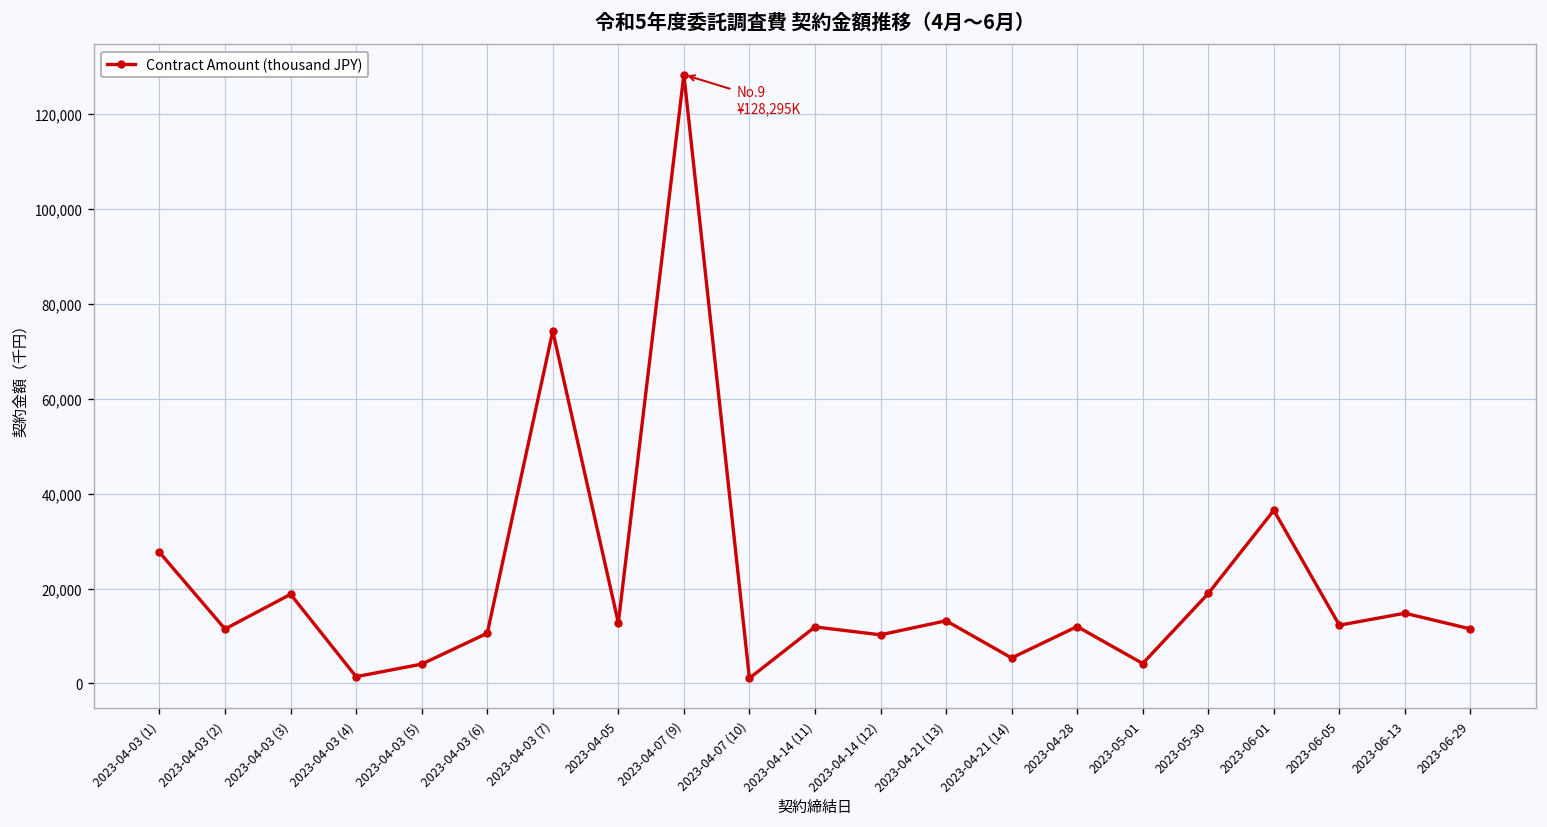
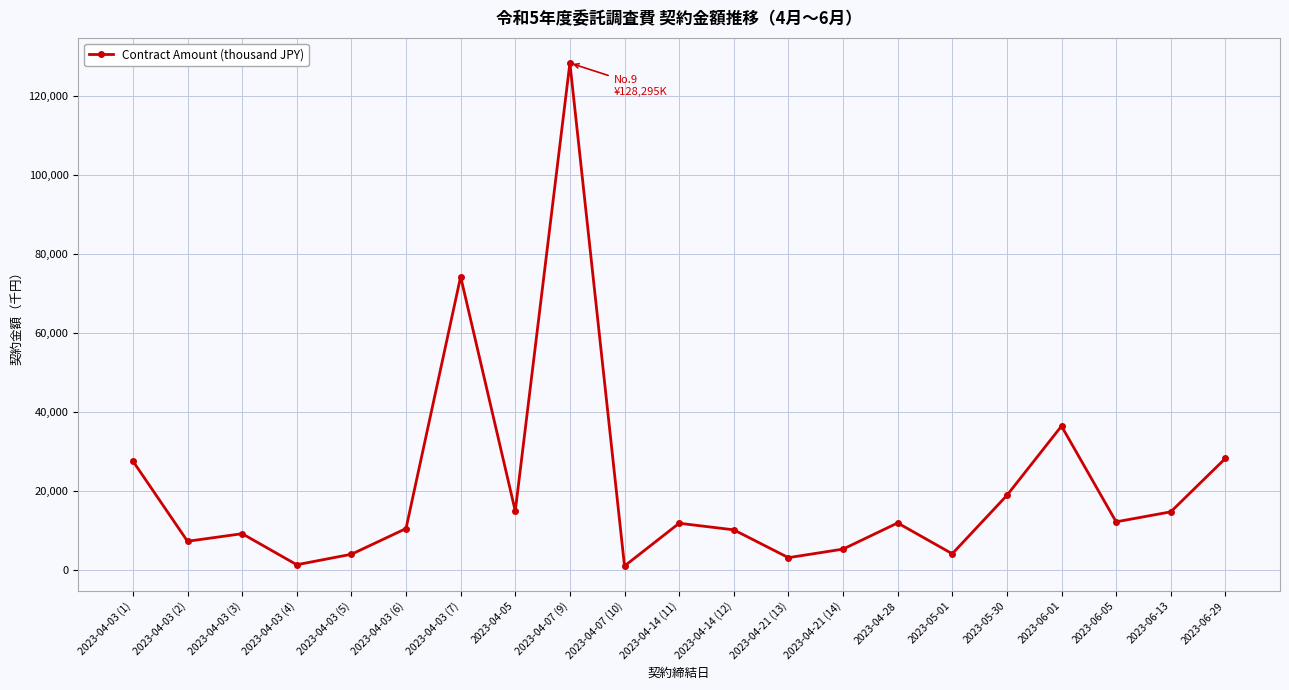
  {
    "2023-04-03 (1)": "28,000",
-   "2023-04-03 (2)": "11,000",
-   "2023-04-03 (3)": "19,000",
+   "2023-04-03 (2)": "7,000",
+   "2023-04-03 (3)": "9,000",
    "2023-04-03 (4)": "1,000",
    "2023-04-03 (5)": "4,000",
    "2023-04-03 (6)": "11,000",
    "2023-04-03 (7)": "74,000",
-   "2023-04-05": "13,000",
+   "2023-04-05": "15,000",
    "2023-04-07 (10)": "1,000",
    "2023-04-14 (11)": "12,000",
    "2023-04-14 (12)": "10,000",
-   "2023-04-21 (13)": "13,000",
+   "2023-04-21 (13)": "3,000",
    "2023-04-21 (14)": "5,000",
    "2023-04-28": "12,000",
    "2023-05-01": "4,000",
    "2023-05-30": "19,000",
    "2023-06-01": "36,000",
    "2023-06-05": "12,000",
    "2023-06-13": "15,000",
-   "2023-06-29": "11,000"
+   "2023-06-29": "28,000"
  }
